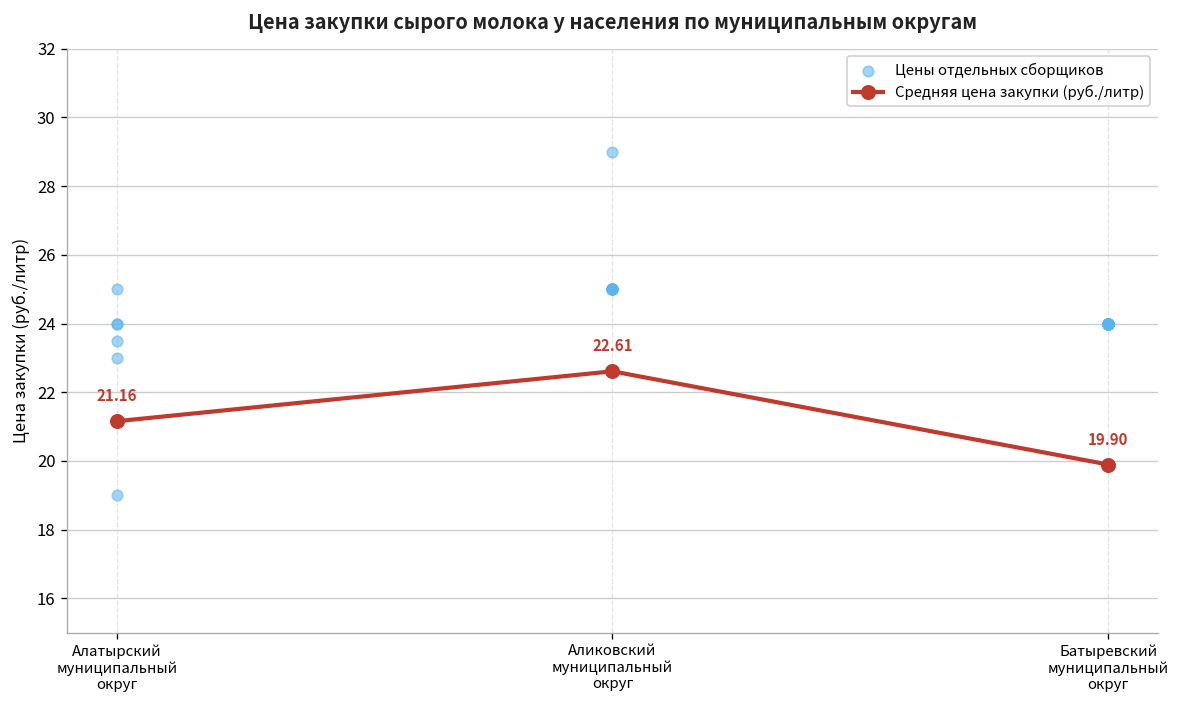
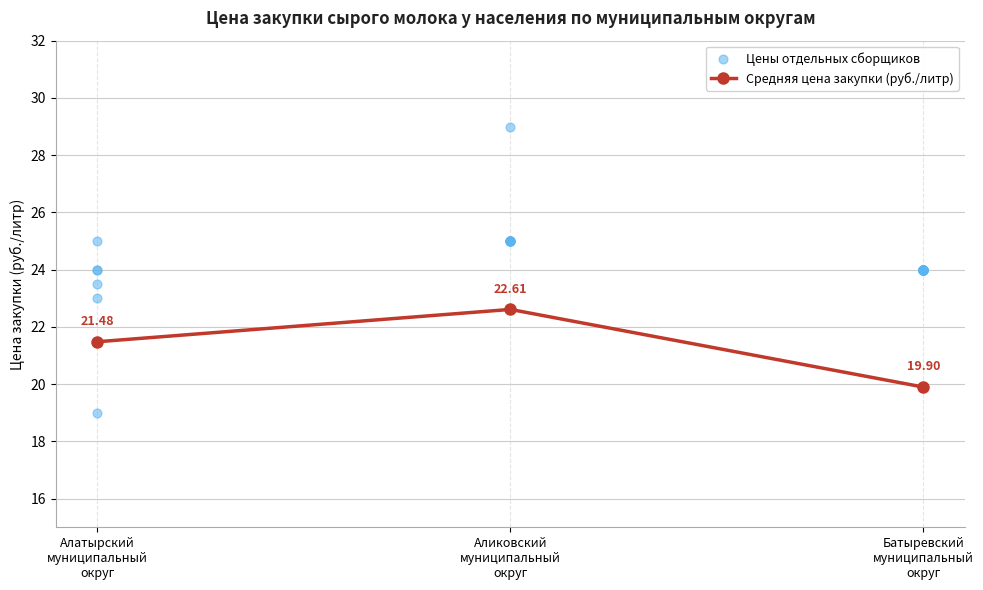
  {
    "Средняя цена закупки (руб./литр)": {
-     "Алатырский муниципальный округ": 21.16,
+     "Алатырский муниципальный округ": 21.48,
      "Аликовский муниципальный округ": 22.61,
      "Батыревский муниципальный округ": 19.90
    }
  }
